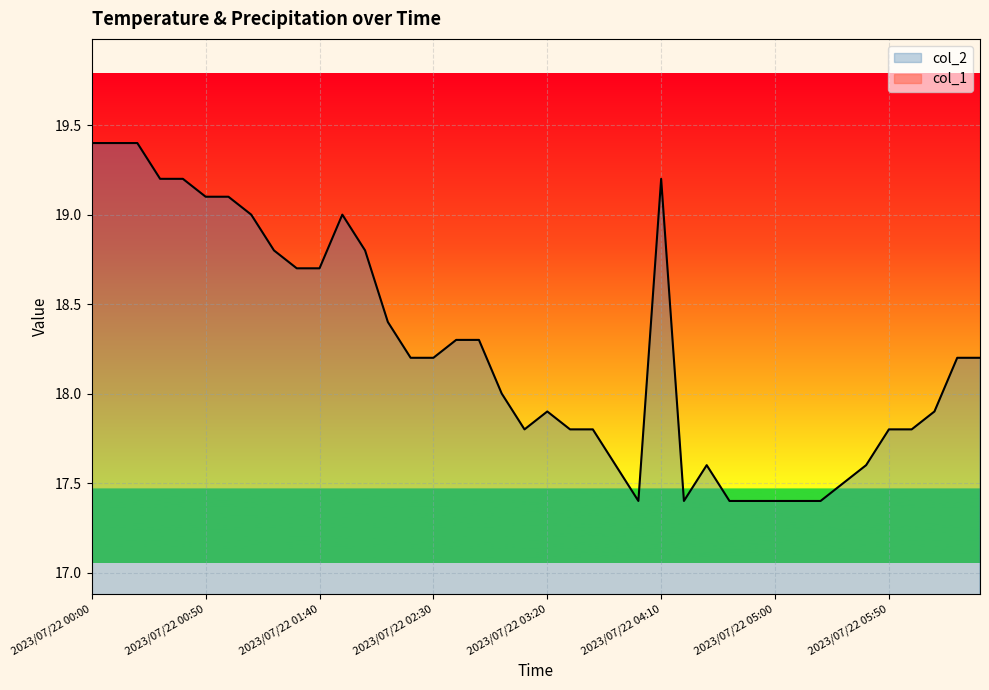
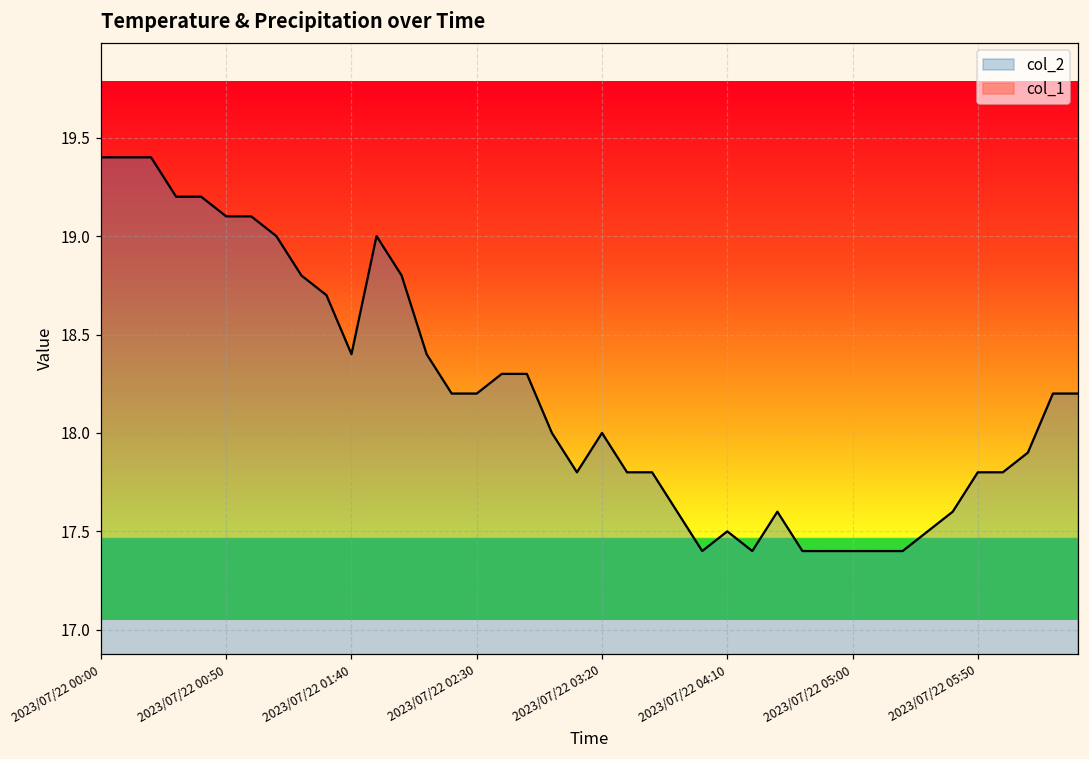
  {
    "col_2": {
      "2023/07/22 00:00": 19.4,
      "2023/07/22 00:50": 19.1,
-     "2023/07/22 01:40": 18.7,
+     "2023/07/22 01:40": 18.4,
      "2023/07/22 02:30": 18.2,
-     "2023/07/22 03:20": 17.9,
-     "2023/07/22 04:10": 19.2,
+     "2023/07/22 03:20": 18.0,
+     "2023/07/22 04:10": 17.5,
      "2023/07/22 05:00": 17.4,
      "2023/07/22 05:50": 17.8
    }
  }
